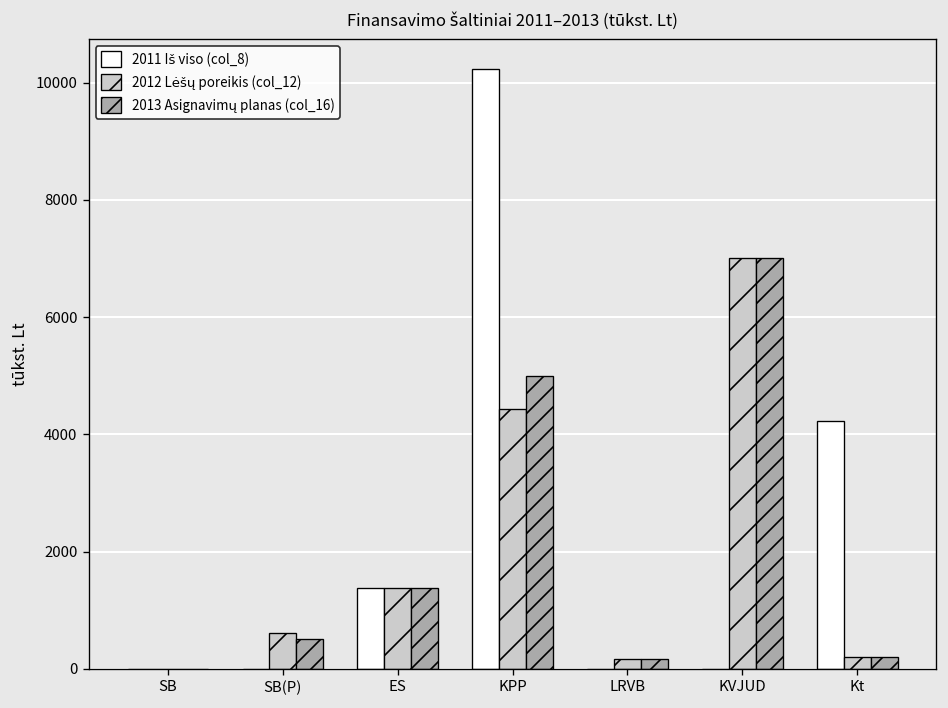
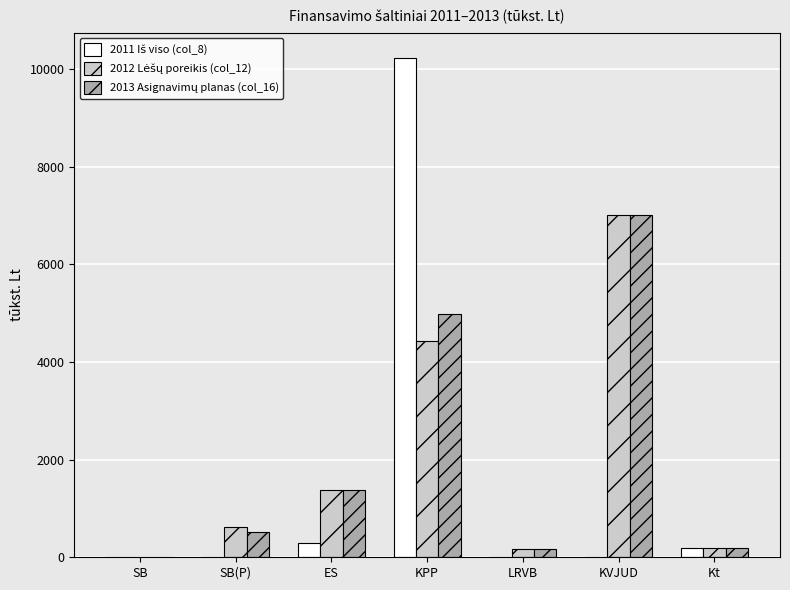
  {
    "2011 Iš viso (col_8)": {
      "SB": 0,
      "SB(P)": 0,
-     "ES": 1400,
+     "ES": 300,
      "KPP": 10200,
      "LRVB": 0,
      "KVJUD": 0,
-     "Kt": 4200
+     "Kt": 200
    }
  }
